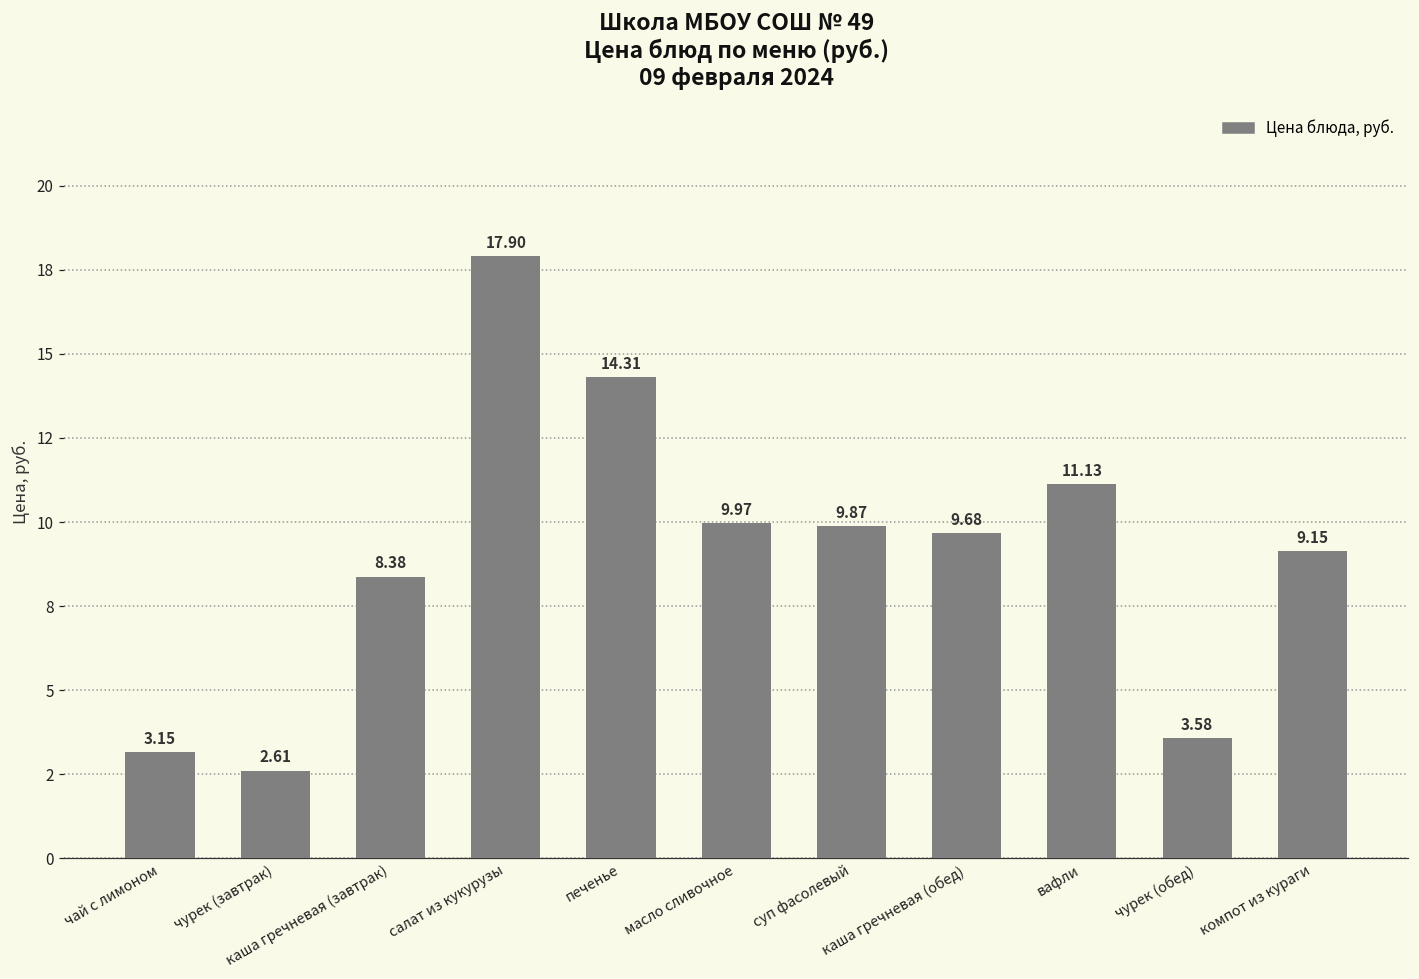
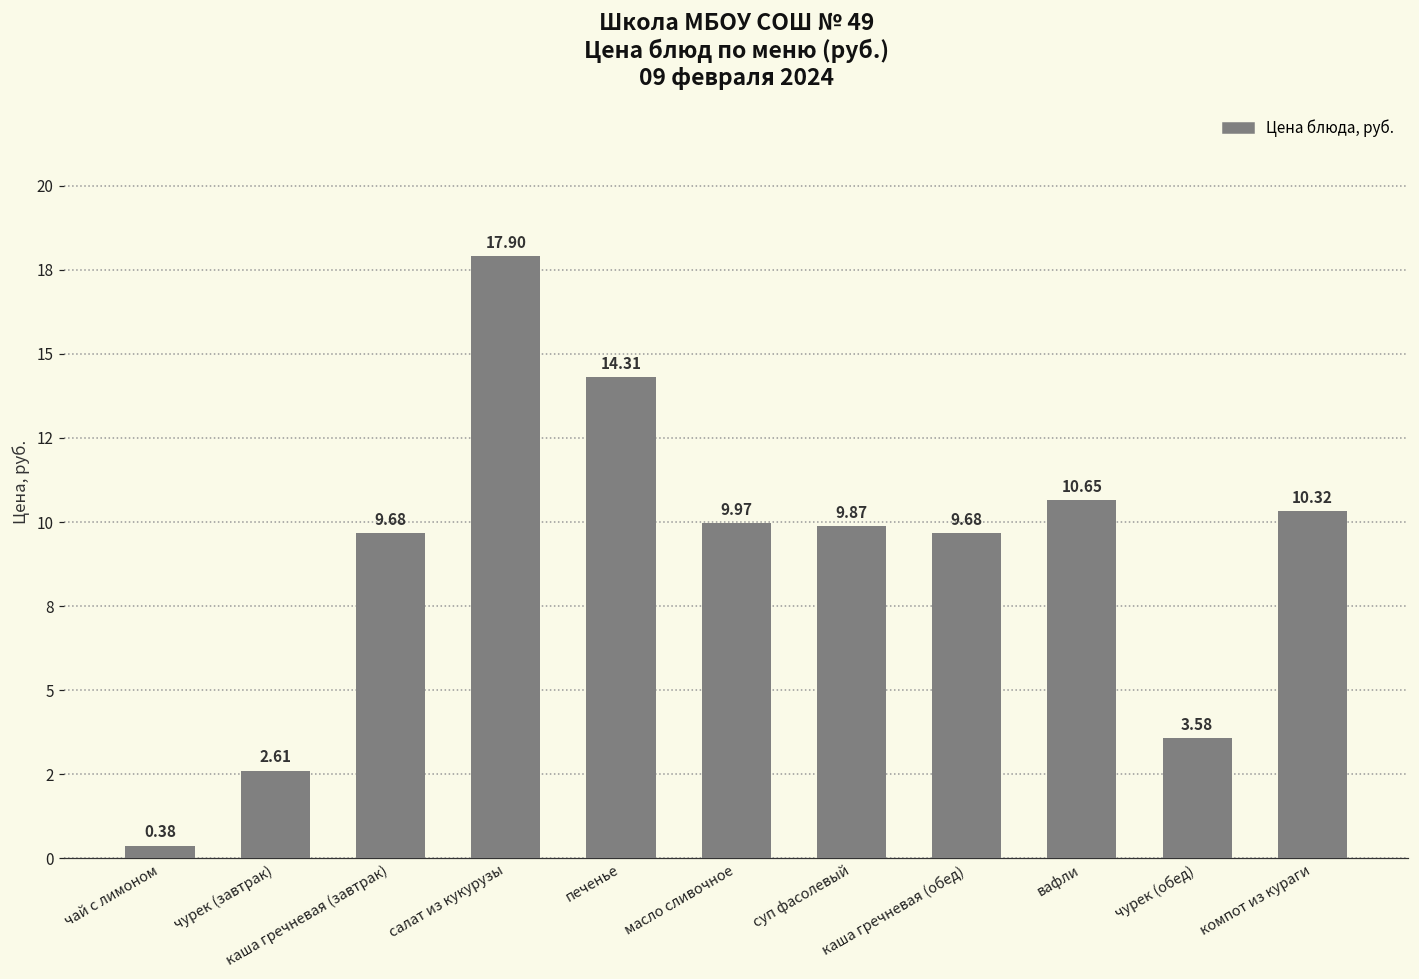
  {
-   "чай с лимоном": 3.15,
+   "чай с лимоном": 0.38,
    "чурек (завтрак)": 2.61,
-   "каша гречневая (завтрак)": 8.38,
+   "каша гречневая (завтрак)": 9.68,
    "салат из кукурузы": 17.90,
    "печенье": 14.31,
    "масло сливочное": 9.97,
    "суп фасолевый": 9.87,
    "каша гречневая (обед)": 9.68,
-   "вафли": 11.13,
+   "вафли": 10.65,
    "чурек (обед)": 3.58,
-   "компот из кураги": 9.15
+   "компот из кураги": 10.32
  }
